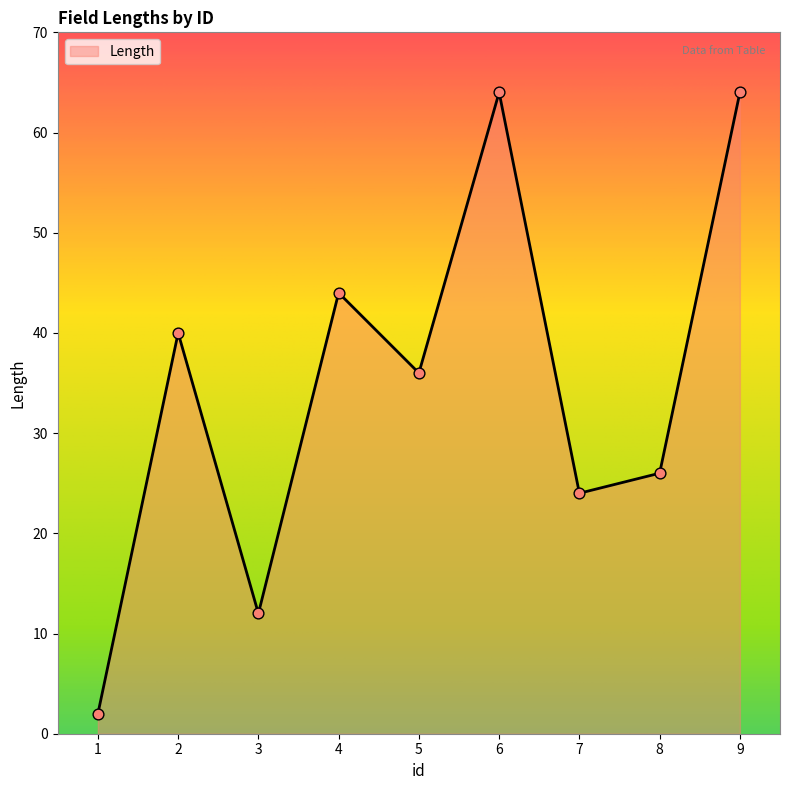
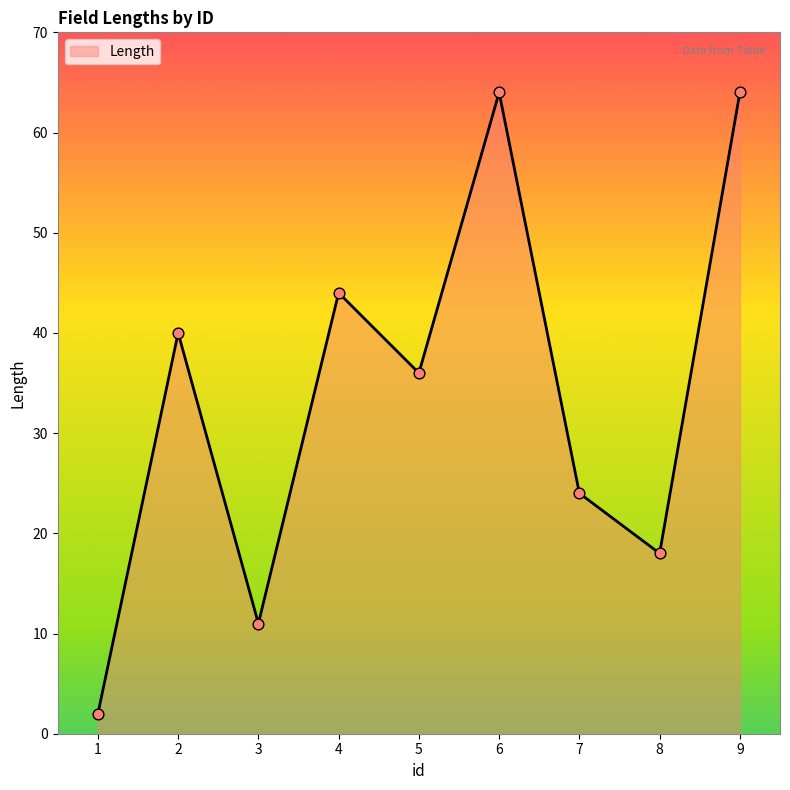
  {
    "1": 2,
    "2": 40,
-   "3": 12,
+   "3": 11,
    "4": 44,
    "5": 36,
    "6": 64,
    "7": 24,
-   "8": 26,
+   "8": 18,
    "9": 64
  }
